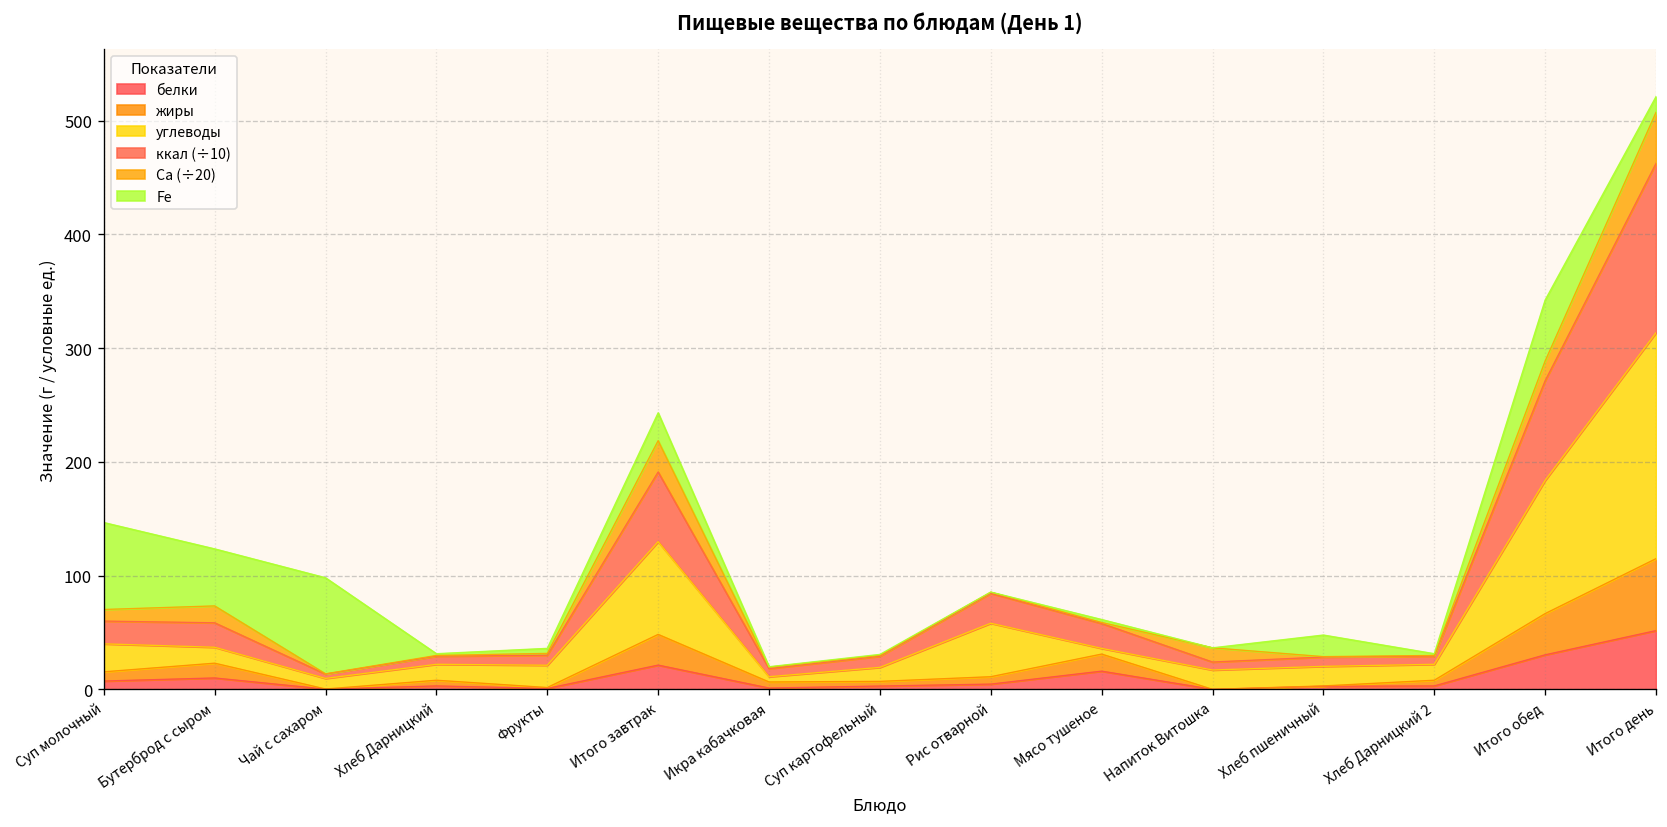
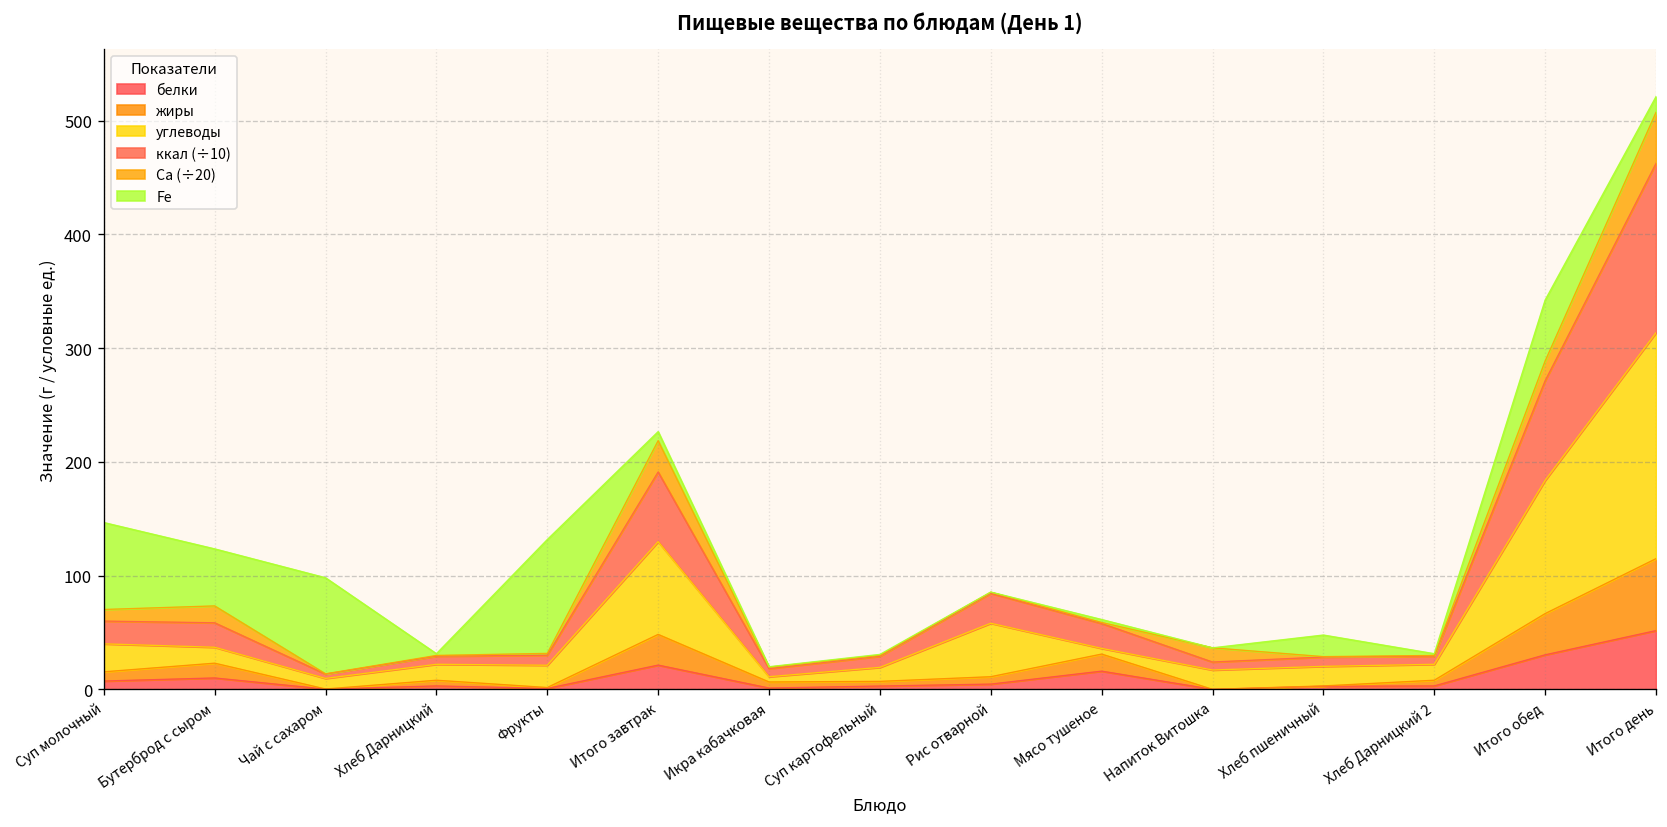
  {
    "Fe": {
      "Суп молочный": 80,
      "Бутерброд с сыром": 50,
      "Чай с сахаром": 80,
-     "Фрукты": 0,
-     "Итого завтрак": 20,
+     "Фрукты": 100,
+     "Итого завтрак": 10,
      "Хлеб пшеничный": 20,
      "Итого обед": 50,
      "Итого день": 10
    }
  }
